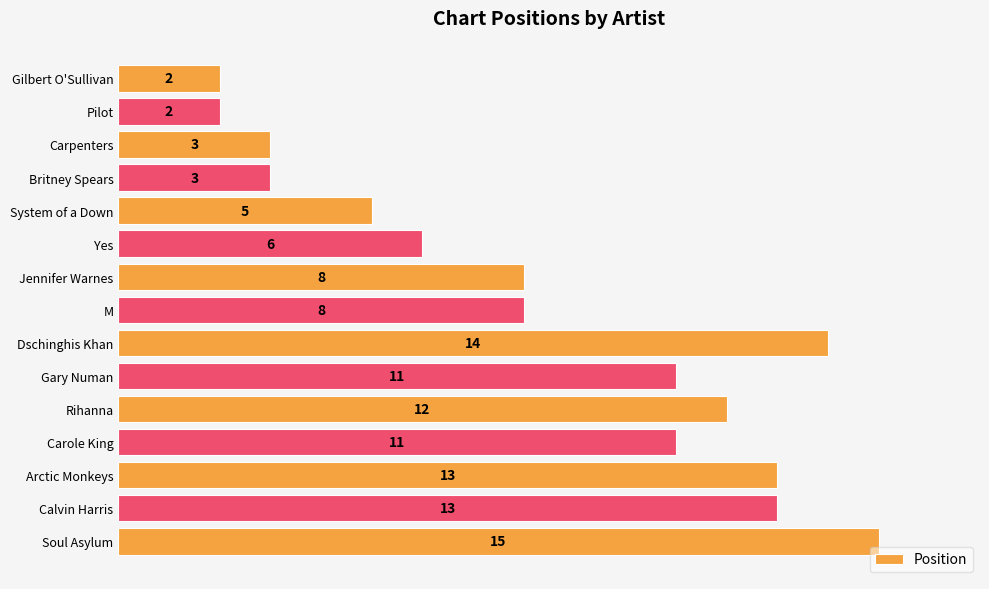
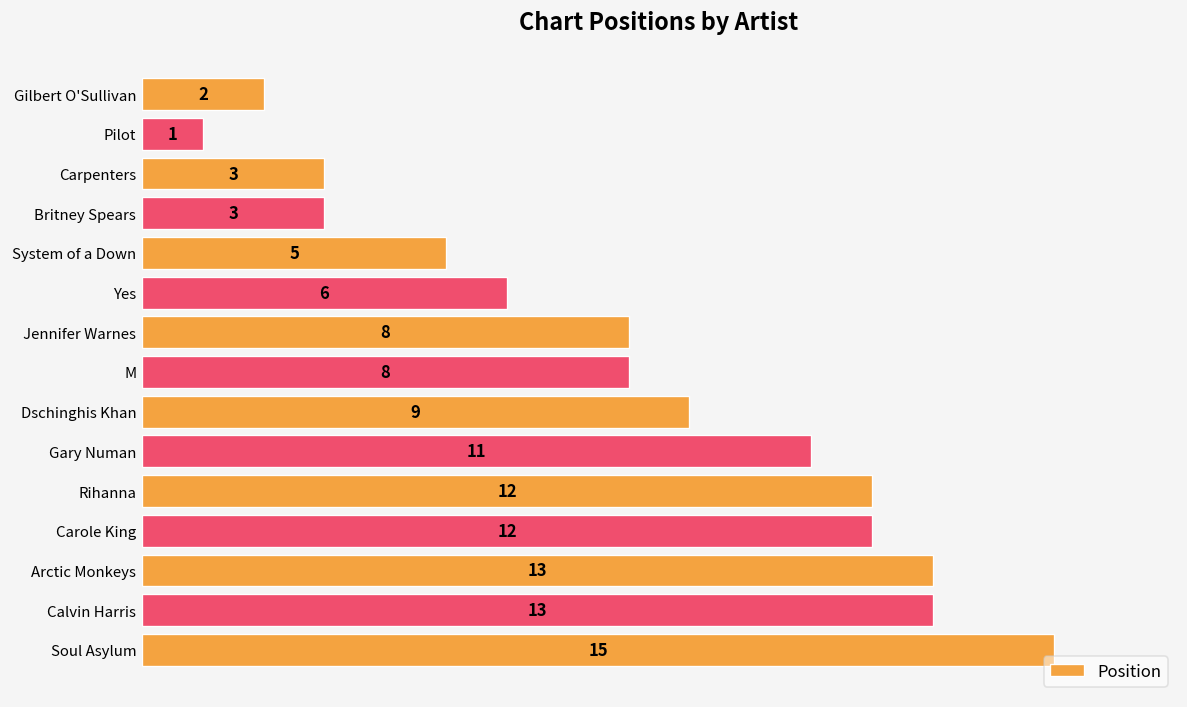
  {
    "Gilbert O'Sullivan": 2,
-   "Pilot": 2,
+   "Pilot": 1,
    "Carpenters": 3,
    "Britney Spears": 3,
    "System of a Down": 5,
    "Yes": 6,
    "Jennifer Warnes": 8,
    "M": 8,
-   "Dschinghis Khan": 14,
+   "Dschinghis Khan": 9,
    "Gary Numan": 11,
    "Rihanna": 12,
-   "Carole King": 11,
+   "Carole King": 12,
    "Arctic Monkeys": 13,
    "Calvin Harris": 13,
    "Soul Asylum": 15
  }
